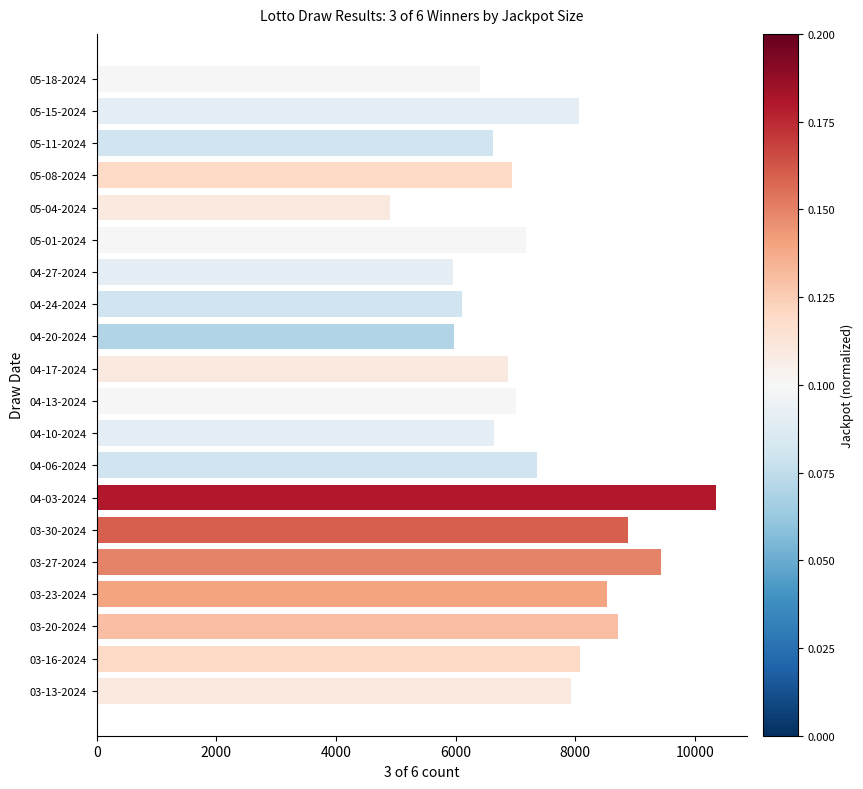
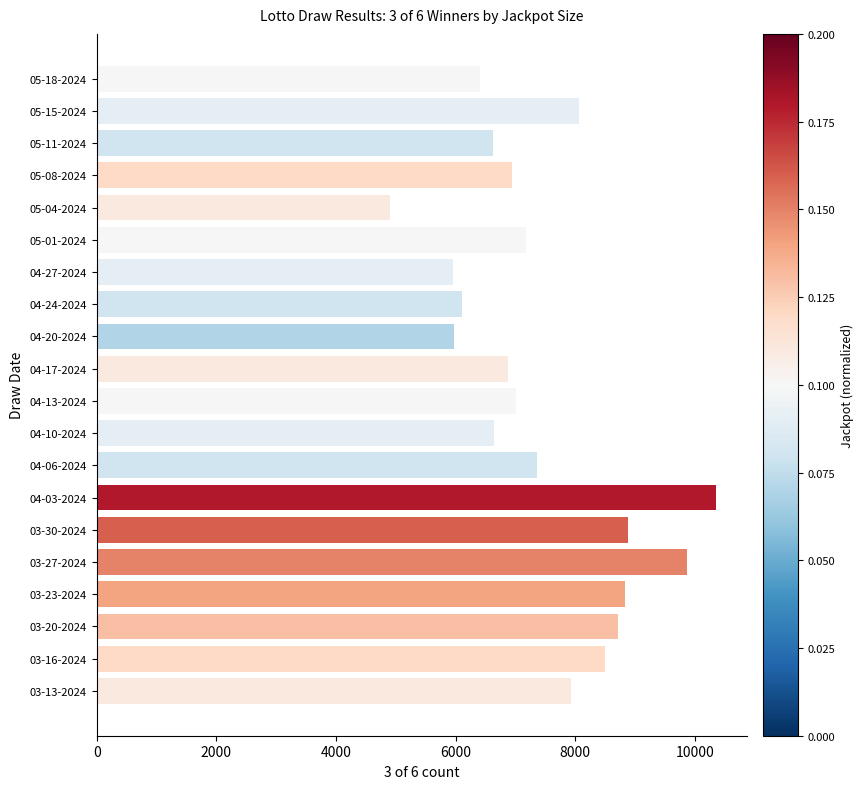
  {
    "05-18-2024": 6400,
    "05-15-2024": 8100,
    "05-11-2024": 6600,
    "05-08-2024": 7000,
    "05-04-2024": 4900,
    "05-01-2024": 7200,
    "04-27-2024": 6000,
    "04-24-2024": 6100,
    "04-20-2024": 6000,
    "04-17-2024": 6900,
    "04-13-2024": 7000,
    "04-10-2024": 6600,
    "04-06-2024": 7400,
    "04-03-2024": 10400,
    "03-30-2024": 8900,
-   "03-27-2024": 9400,
-   "03-23-2024": 8500,
+   "03-27-2024": 9900,
+   "03-23-2024": 8800,
    "03-20-2024": 8700,
-   "03-16-2024": 8100,
+   "03-16-2024": 8500,
    "03-13-2024": 7900
  }
